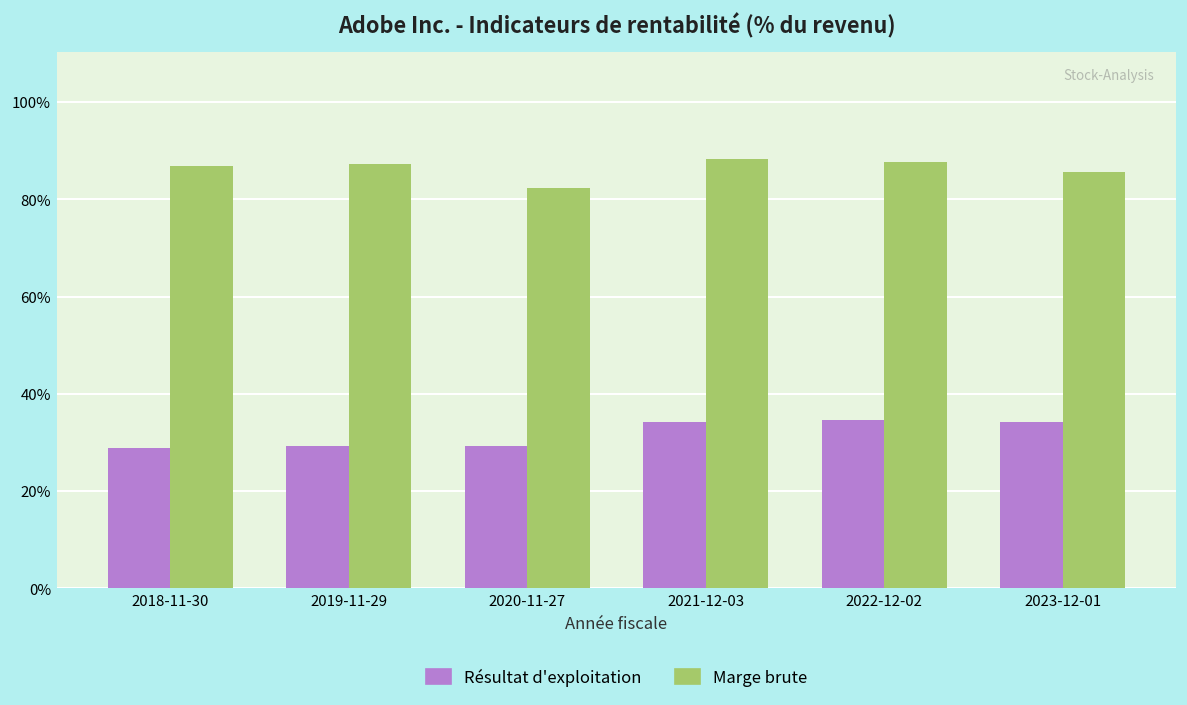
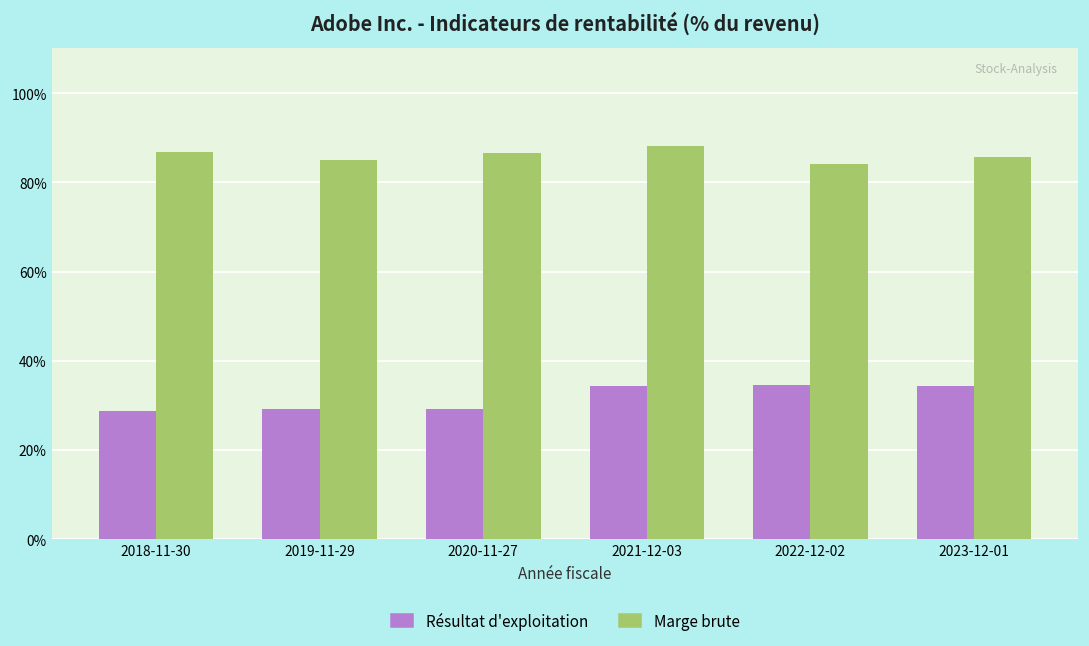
  {
    "Résultat d'exploitation": {
      "2018-11-30": "29%",
      "2019-11-29": "29%",
      "2020-11-27": "29%",
      "2021-12-03": "34%",
      "2022-12-02": "35%",
      "2023-12-01": "34%"
    },
    "Marge brute": {
      "2018-11-30": "87%",
-     "2019-11-29": "87%",
-     "2020-11-27": "82%",
+     "2019-11-29": "85%",
+     "2020-11-27": "87%",
      "2021-12-03": "88%",
-     "2022-12-02": "88%",
+     "2022-12-02": "84%",
      "2023-12-01": "86%"
    }
  }
